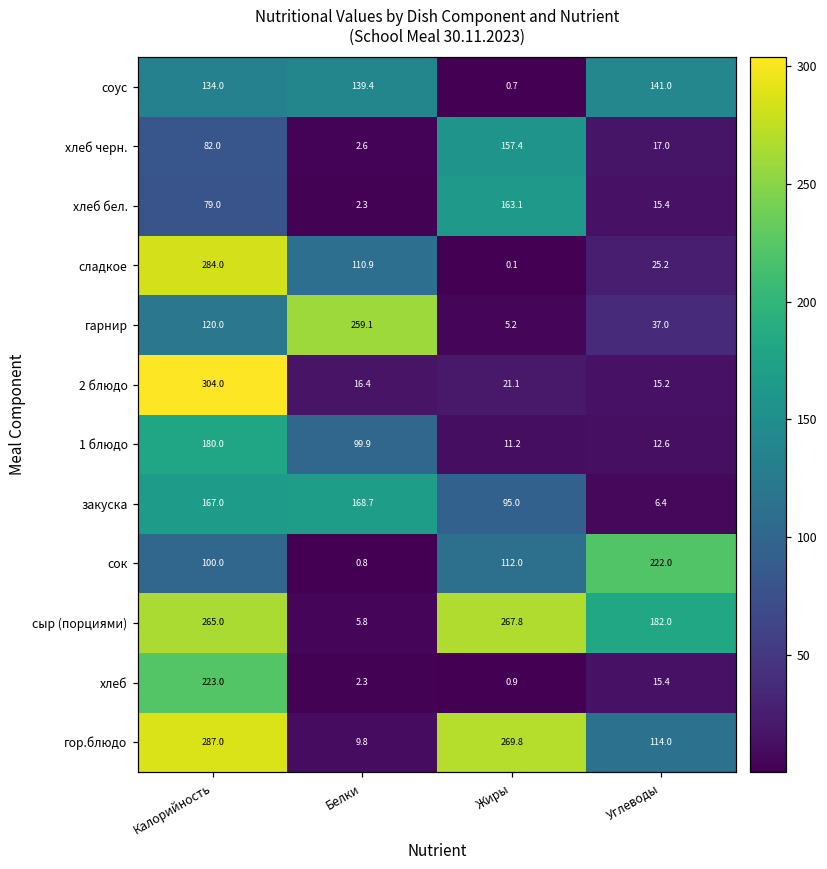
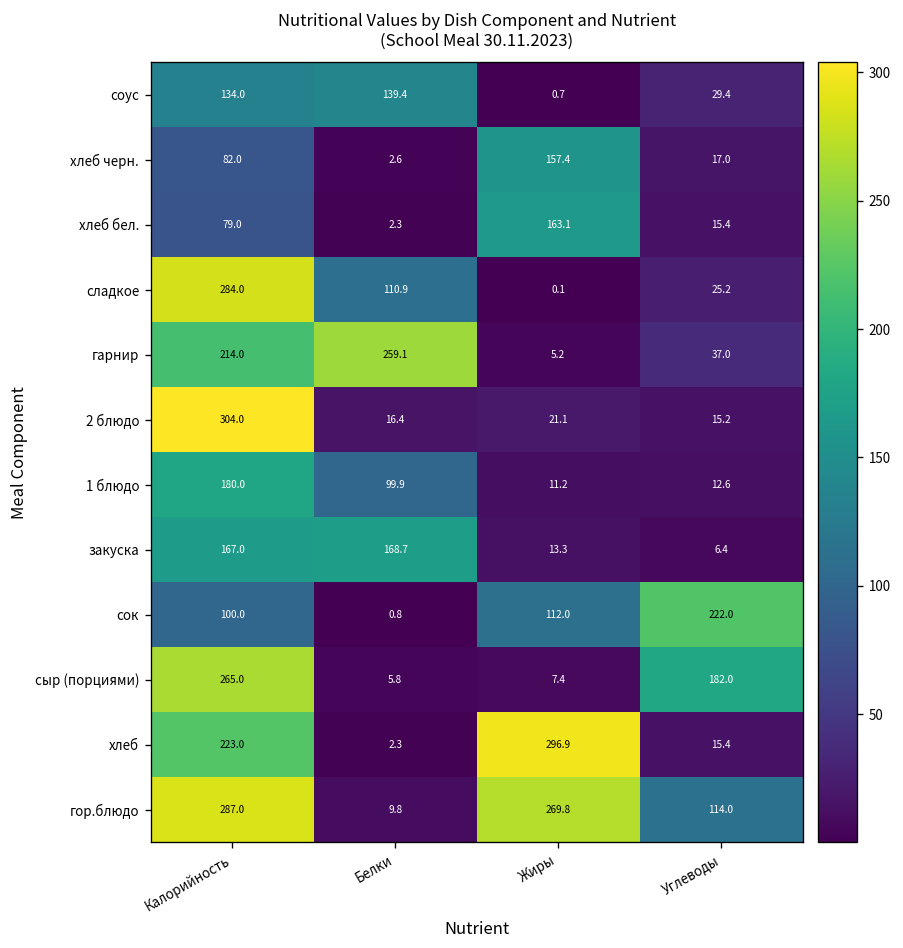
  {
    "соус": {
      "Калорийность": 134.0,
      "Белки": 139.4,
      "Жиры": 0.7,
-     "Углеводы": 141.0
+     "Углеводы": 29.4
    },
    "хлеб черн.": {
      "Калорийность": 82.0,
      "Белки": 2.6,
      "Жиры": 157.4,
      "Углеводы": 17.0
    },
    "хлеб бел.": {
      "Калорийность": 79.0,
      "Белки": 2.3,
      "Жиры": 163.1,
      "Углеводы": 15.4
    },
    "сладкое": {
      "Калорийность": 284.0,
      "Белки": 110.9,
      "Жиры": 0.1,
      "Углеводы": 25.2
    },
    "гарнир": {
-     "Калорийность": 120.0,
+     "Калорийность": 214.0,
      "Белки": 259.1,
      "Жиры": 5.2,
      "Углеводы": 37.0
    },
    "2 блюдо": {
      "Калорийность": 304.0,
      "Белки": 16.4,
      "Жиры": 21.1,
      "Углеводы": 15.2
    },
    "1 блюдо": {
      "Калорийность": 180.0,
      "Белки": 99.9,
      "Жиры": 11.2,
      "Углеводы": 12.6
    },
    "закуска": {
      "Калорийность": 167.0,
      "Белки": 168.7,
-     "Жиры": 95.0,
+     "Жиры": 13.3,
      "Углеводы": 6.4
    },
    "сок": {
      "Калорийность": 100.0,
      "Белки": 0.8,
      "Жиры": 112.0,
      "Углеводы": 222.0
    },
    "сыр (порциями)": {
      "Калорийность": 265.0,
      "Белки": 5.8,
-     "Жиры": 267.8,
+     "Жиры": 7.4,
      "Углеводы": 182.0
    },
    "хлеб": {
      "Калорийность": 223.0,
      "Белки": 2.3,
-     "Жиры": 0.9,
+     "Жиры": 296.9,
      "Углеводы": 15.4
    },
    "гор.блюдо": {
      "Калорийность": 287.0,
      "Белки": 9.8,
      "Жиры": 269.8,
      "Углеводы": 114.0
    }
  }
